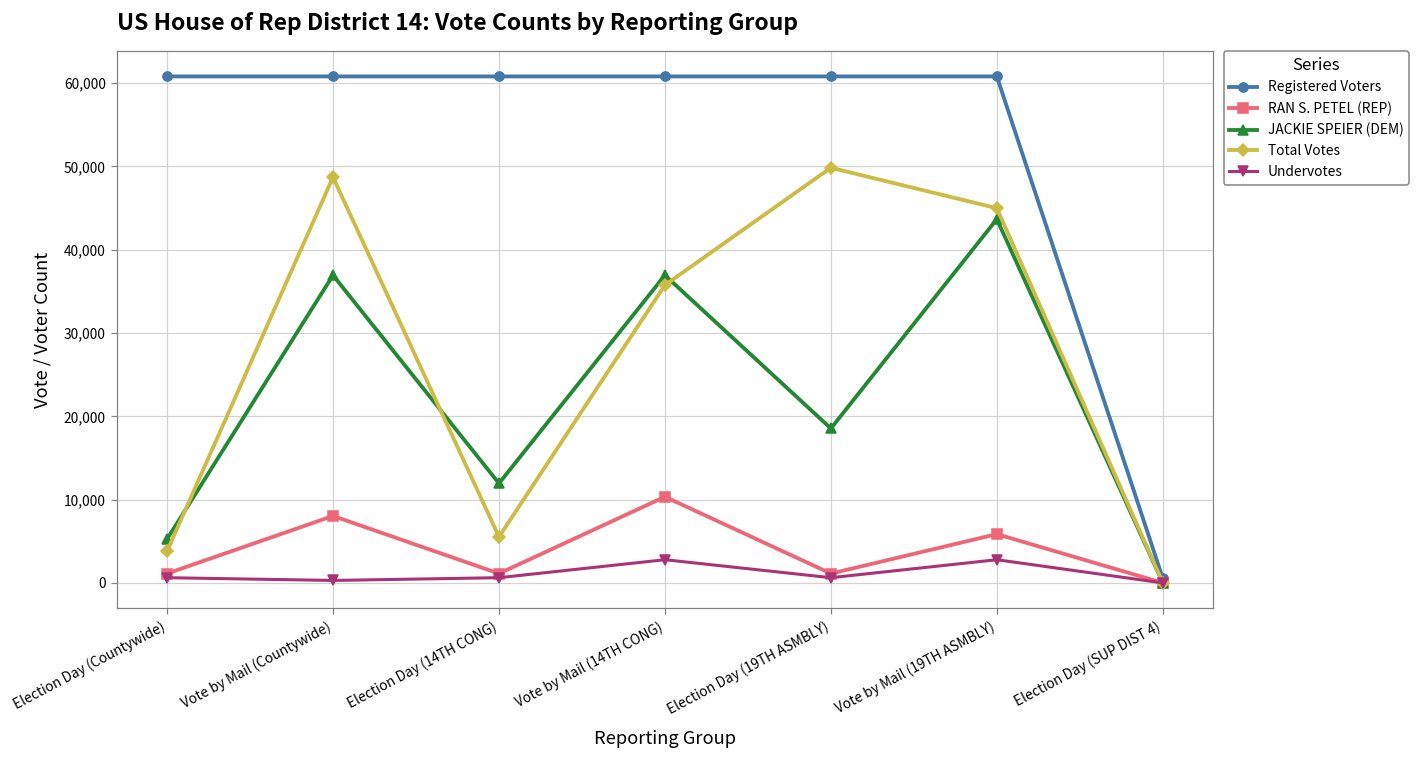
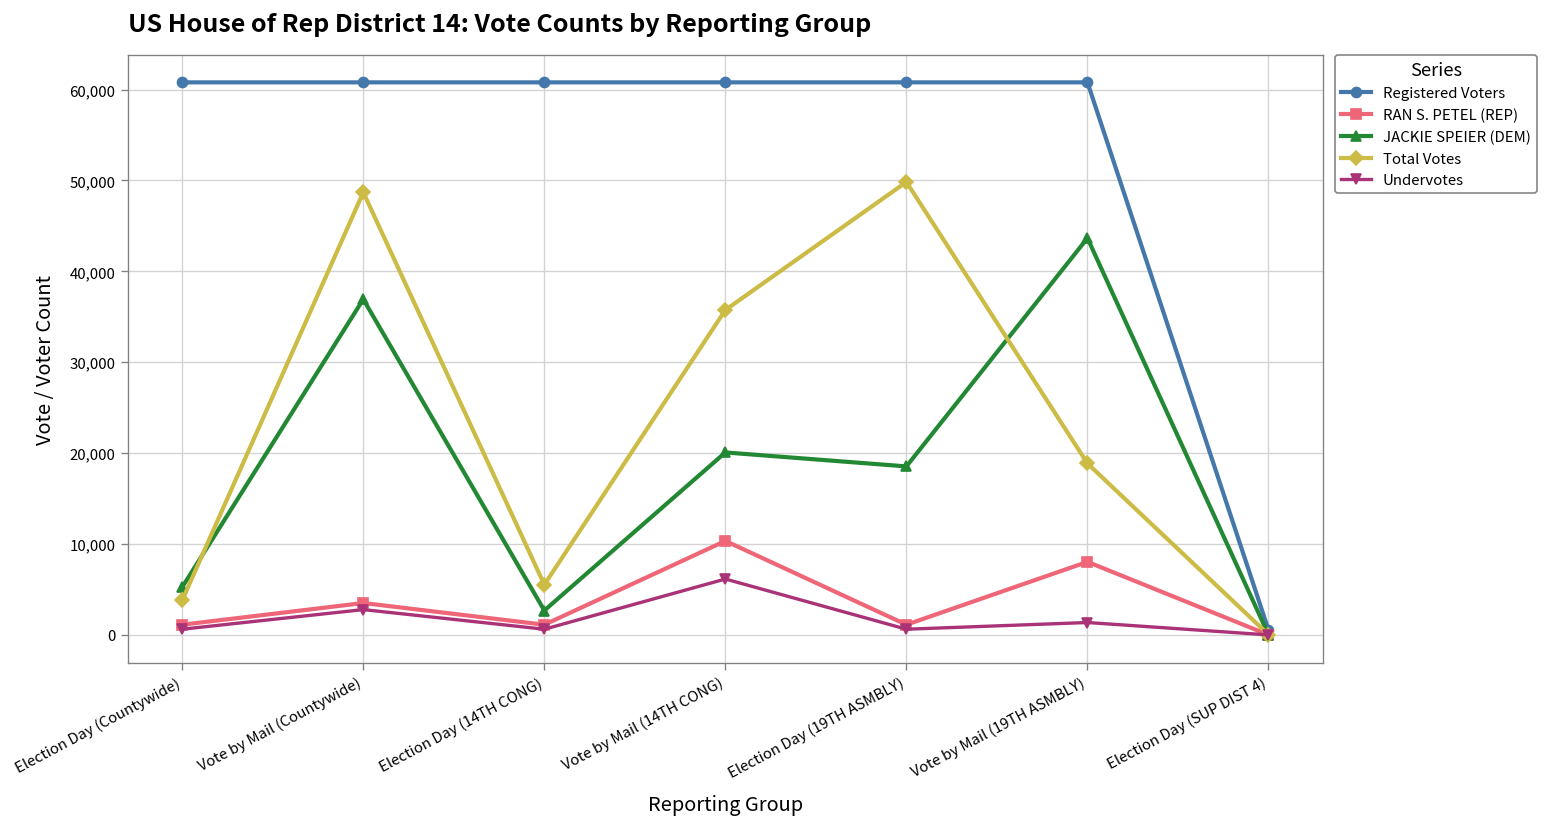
  {
    "Registered Voters": {
      "Election Day (Countywide)": "61,000",
      "Vote by Mail (Countywide)": "61,000",
      "Election Day (14TH CONG)": "61,000",
      "Vote by Mail (14TH CONG)": "61,000",
      "Election Day (19TH ASMBLY)": "61,000",
      "Vote by Mail (19TH ASMBLY)": "61,000",
      "Election Day (SUP DIST 4)": "1,000"
    },
    "RAN S. PETEL (REP)": {
      "Election Day (Countywide)": "1,000",
-     "Vote by Mail (Countywide)": "8,000",
+     "Vote by Mail (Countywide)": "4,000",
      "Election Day (14TH CONG)": "1,000",
      "Vote by Mail (14TH CONG)": "10,000",
      "Election Day (19TH ASMBLY)": "1,000",
-     "Vote by Mail (19TH ASMBLY)": "6,000"
+     "Vote by Mail (19TH ASMBLY)": "8,000"
    },
    "JACKIE SPEIER (DEM)": {
      "Election Day (Countywide)": "5,000",
      "Vote by Mail (Countywide)": "37,000",
-     "Election Day (14TH CONG)": "12,000",
-     "Vote by Mail (14TH CONG)": "37,000",
+     "Election Day (14TH CONG)": "3,000",
+     "Vote by Mail (14TH CONG)": "20,000",
      "Election Day (19TH ASMBLY)": "19,000",
      "Vote by Mail (19TH ASMBLY)": "44,000"
    },
    "Total Votes": {
      "Election Day (Countywide)": "4,000",
      "Vote by Mail (Countywide)": "49,000",
      "Election Day (14TH CONG)": "6,000",
      "Vote by Mail (14TH CONG)": "36,000",
      "Election Day (19TH ASMBLY)": "50,000",
-     "Vote by Mail (19TH ASMBLY)": "45,000"
+     "Vote by Mail (19TH ASMBLY)": "19,000"
    },
    "Undervotes": {
      "Election Day (Countywide)": "1,000",
-     "Vote by Mail (Countywide)": "0",
+     "Vote by Mail (Countywide)": "3,000",
      "Election Day (14TH CONG)": "1,000",
-     "Vote by Mail (14TH CONG)": "3,000",
+     "Vote by Mail (14TH CONG)": "6,000",
      "Election Day (19TH ASMBLY)": "1,000",
-     "Vote by Mail (19TH ASMBLY)": "3,000"
+     "Vote by Mail (19TH ASMBLY)": "1,000"
    }
  }
